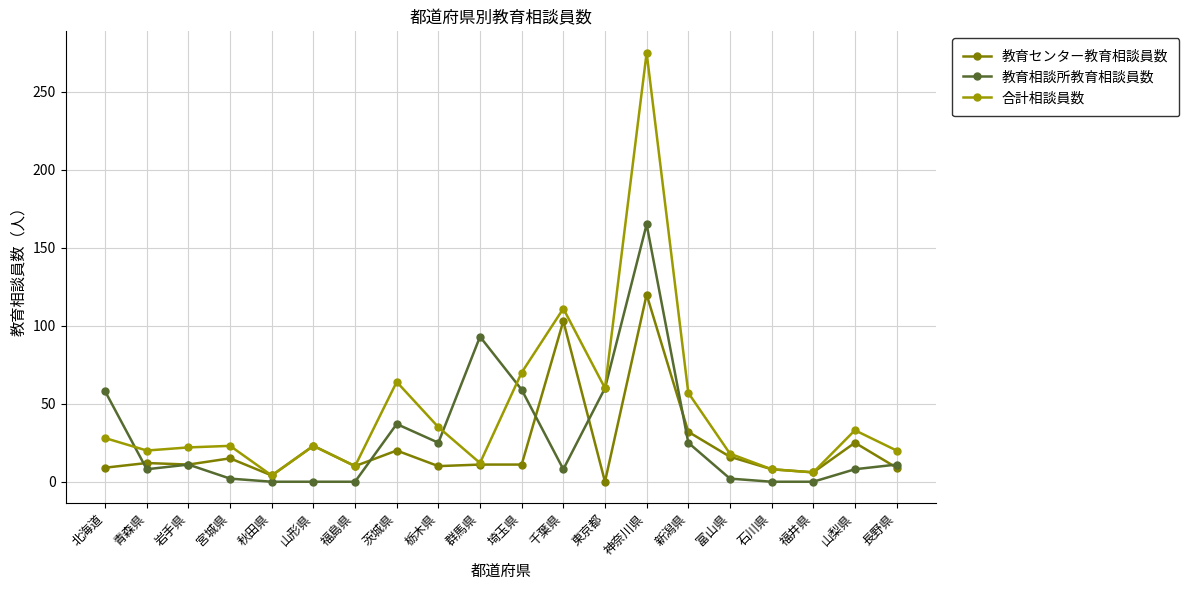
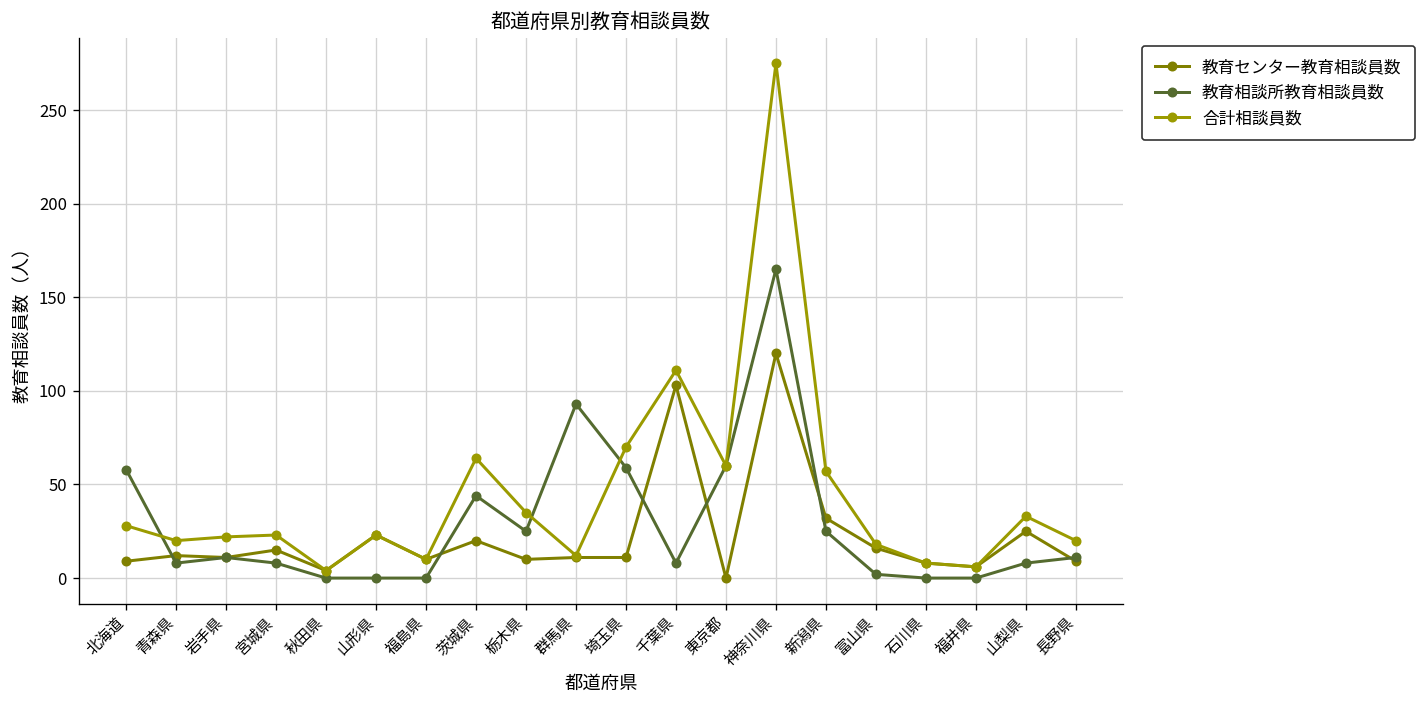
  {
    "教育相談所教育相談員数": {
      "北海道": 58,
      "青森県": 8,
-     "宮城県": 2,
+     "宮城県": 8,
      "秋田県": 0,
      "山形県": 0,
      "福島県": 0,
-     "茨城県": 37,
+     "茨城県": 44,
      "栃木県": 25,
      "群馬県": 93,
      "埼玉県": 59,
      "千葉県": 8,
      "神奈川県": 165,
      "新潟県": 25,
      "富山県": 2,
      "石川県": 0,
      "福井県": 0,
      "山梨県": 8,
      "長野県": 11
    }
  }
